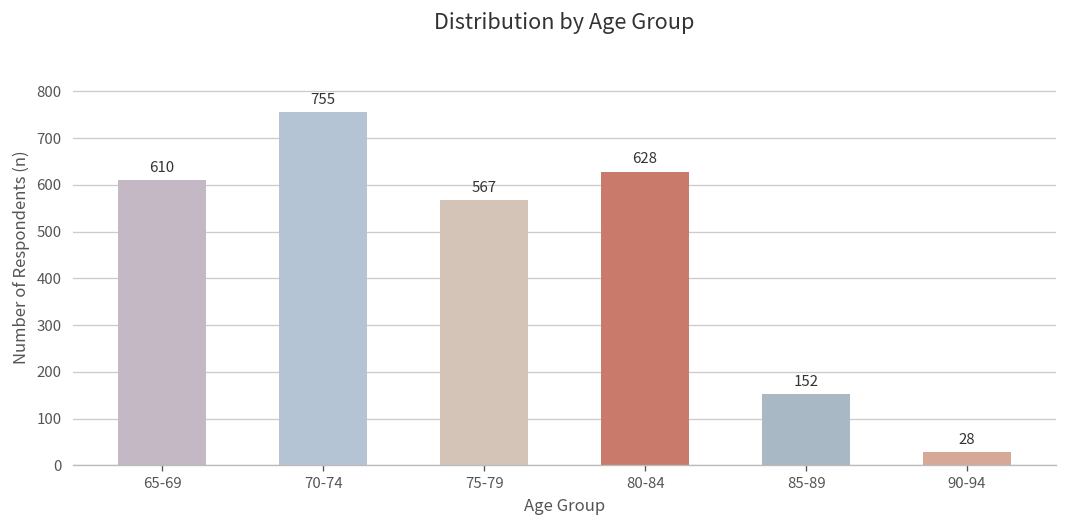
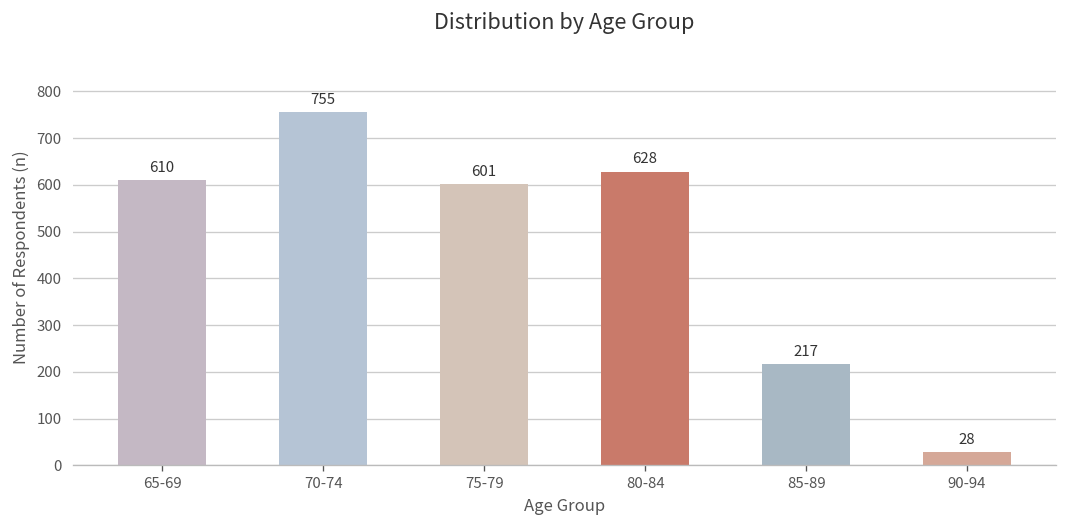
  {
    "65-69": 610,
    "70-74": 755,
-   "75-79": 567,
+   "75-79": 601,
    "80-84": 628,
-   "85-89": 152,
+   "85-89": 217,
    "90-94": 28
  }
